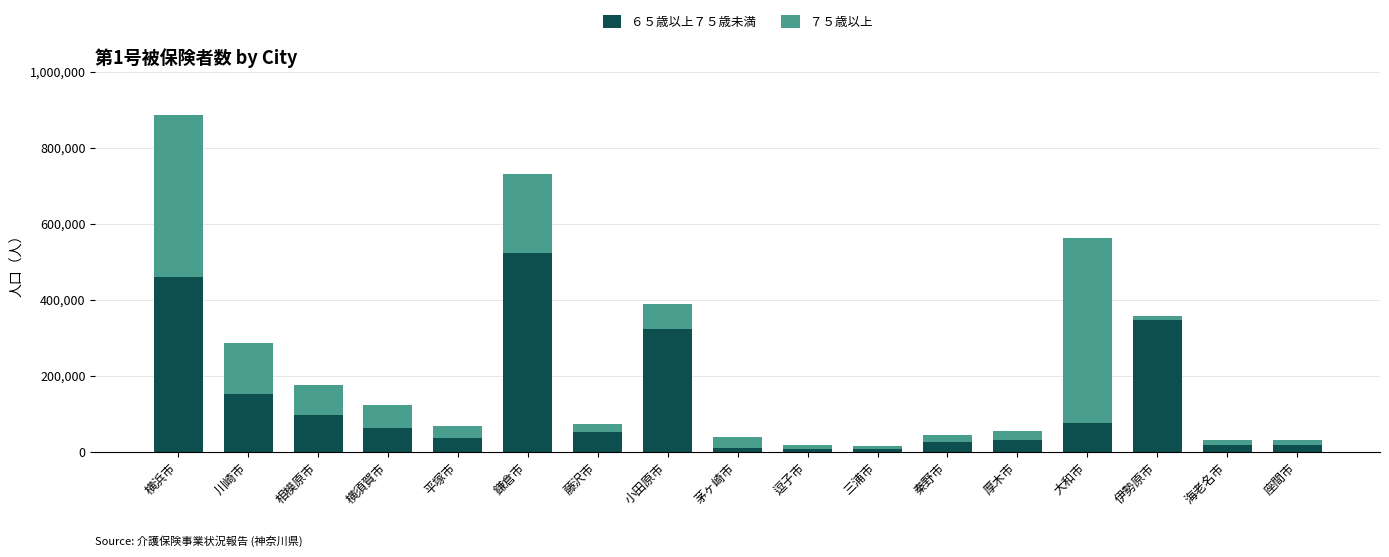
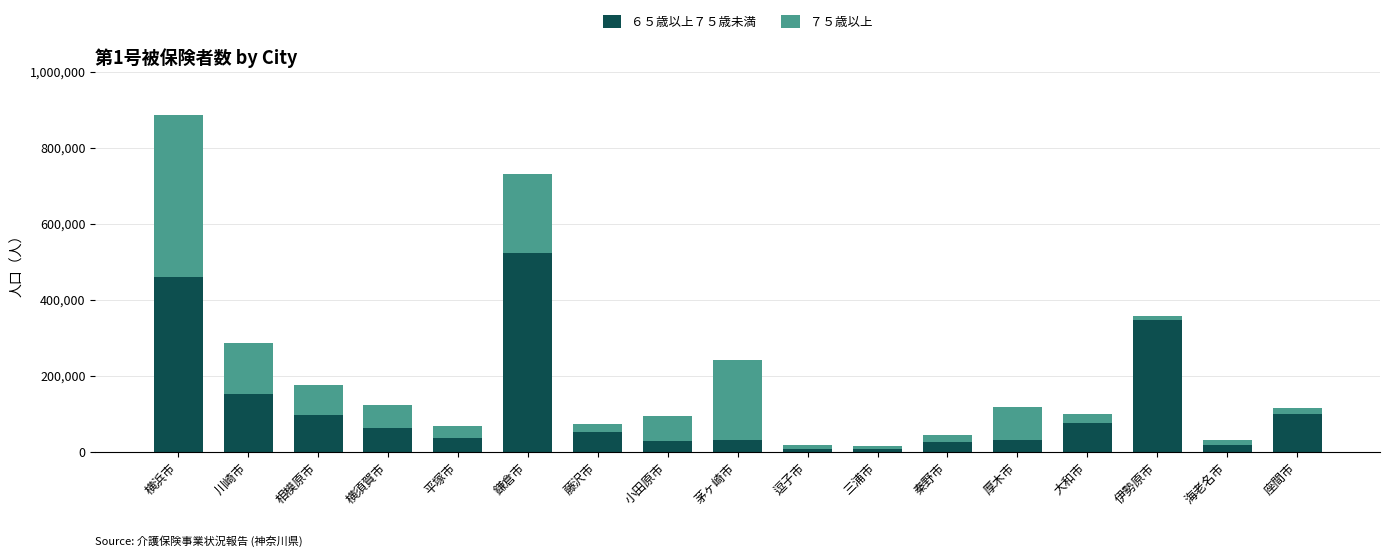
  {
    "６５歳以上７５歳未満": {
      "横浜市": "460,000",
      "川崎市": "150,000",
      "相模原市": "100,000",
      "横須賀市": "60,000",
      "平塚市": "40,000",
      "鎌倉市": "520,000",
      "藤沢市": "50,000",
-     "小田原市": "320,000",
-     "茅ヶ崎市": "10,000",
+     "小田原市": "30,000",
+     "茅ヶ崎市": "30,000",
      "逗子市": "10,000",
      "三浦市": "10,000",
      "秦野市": "30,000",
      "厚木市": "30,000",
      "大和市": "80,000",
      "伊勢原市": "350,000",
      "海老名市": "20,000",
-     "座間市": "20,000"
+     "座間市": "100,000"
    },
    "７５歳以上": {
      "横浜市": "430,000",
      "川崎市": "140,000",
      "相模原市": "80,000",
      "横須賀市": "60,000",
      "平塚市": "30,000",
      "鎌倉市": "210,000",
      "藤沢市": "20,000",
      "小田原市": "60,000",
-     "茅ヶ崎市": "30,000",
+     "茅ヶ崎市": "210,000",
      "逗子市": "10,000",
      "三浦市": "10,000",
      "秦野市": "20,000",
-     "厚木市": "20,000",
-     "大和市": "490,000",
+     "厚木市": "90,000",
+     "大和市": "20,000",
      "伊勢原市": "10,000",
      "海老名市": "10,000",
      "座間市": "10,000"
    }
  }
